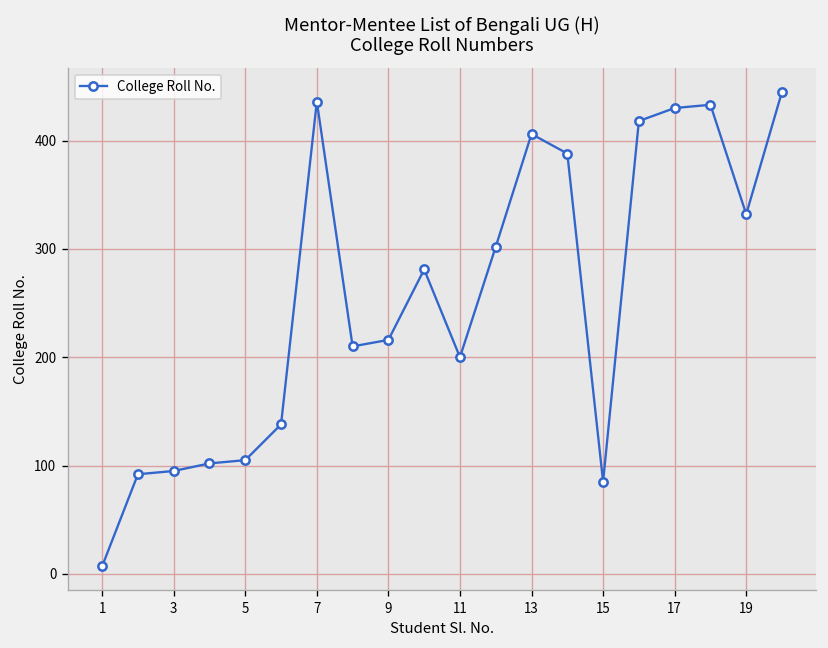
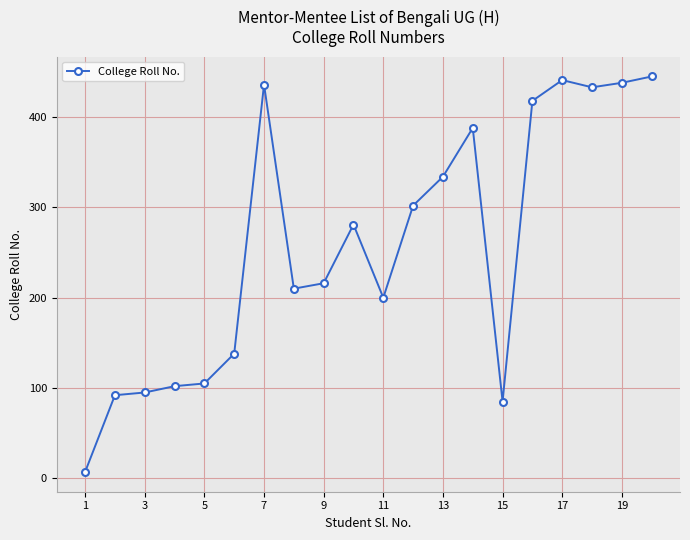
  {
    "1": 10,
    "3": 100,
    "5": 110,
    "7": 440,
    "9": 220,
    "11": 200,
-   "13": 410,
+   "13": 330,
    "15": 90,
-   "17": 430,
-   "19": 330
+   "17": 440,
+   "19": 440
  }
